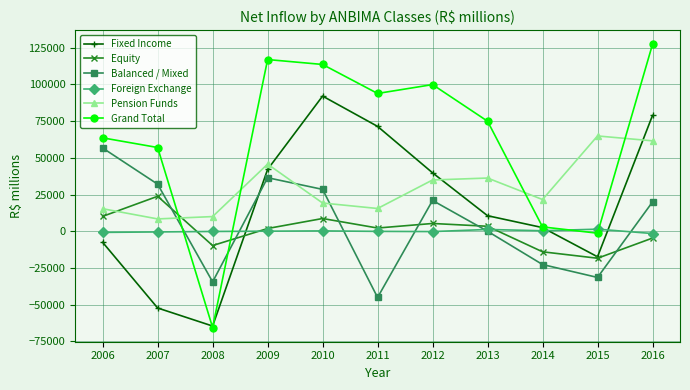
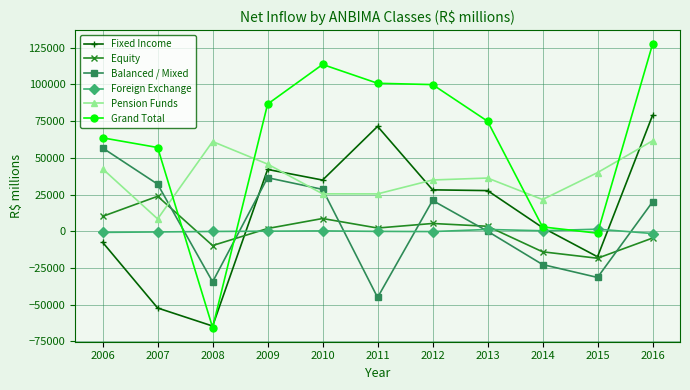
  {
    "Fixed Income": {
      "2006": -8000,
      "2007": -52000,
      "2009": 42000,
-     "2010": 92000,
+     "2010": 35000,
      "2011": 71000,
-     "2012": 40000,
-     "2013": 11000,
+     "2012": 28000,
+     "2013": 28000,
      "2016": 79000
    },
    "Pension Funds": {
-     "2006": 15000,
+     "2006": 42000,
      "2007": 8000,
-     "2008": 10000,
+     "2008": 61000,
      "2009": 46000,
-     "2010": 19000,
-     "2011": 15000,
+     "2010": 25000,
+     "2011": 25000,
      "2012": 35000,
      "2013": 36000,
      "2014": 22000,
-     "2015": 65000,
+     "2015": 40000,
      "2016": 62000
    },
    "Grand Total": {
      "2006": 64000,
      "2007": 57000,
-     "2009": 117000,
+     "2009": 87000,
      "2010": 114000,
-     "2011": 94000,
+     "2011": 101000,
      "2012": 100000,
      "2013": 75000,
      "2015": -1000,
      "2016": 127000
    }
  }
